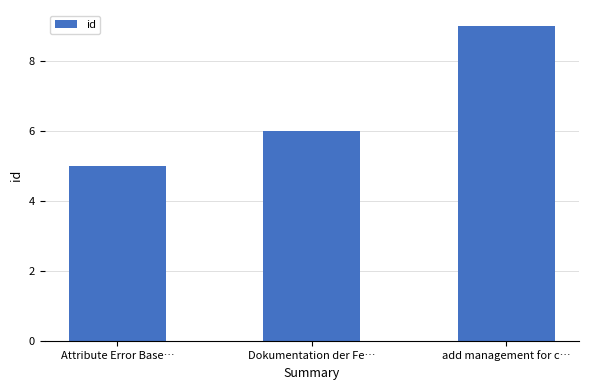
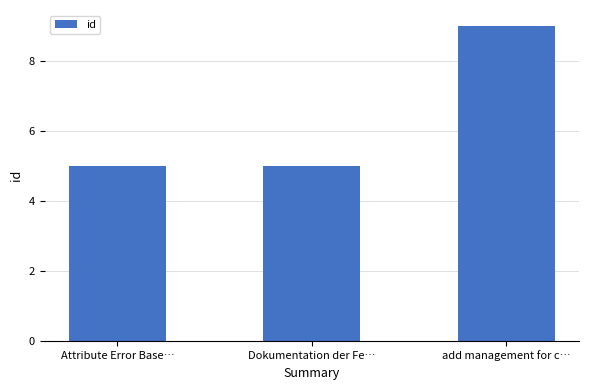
  {
    "Attribute Error Base…": 5,
-   "Dokumentation der Fe…": 6,
+   "Dokumentation der Fe…": 5,
    "add management for c…": 9
  }
